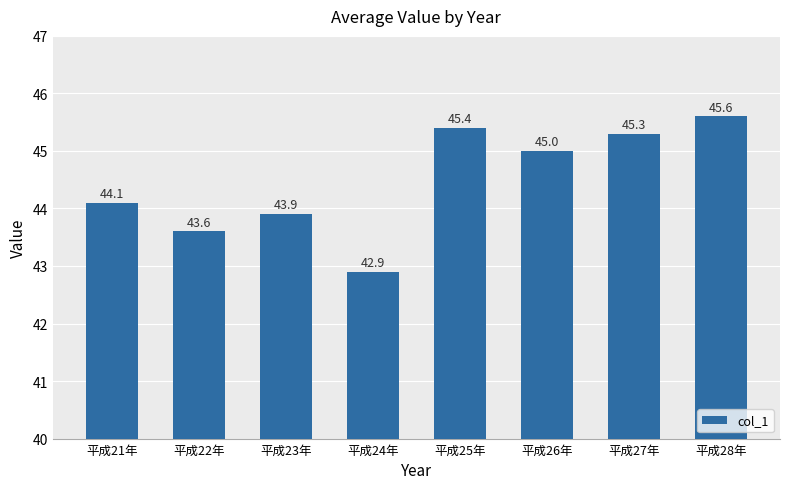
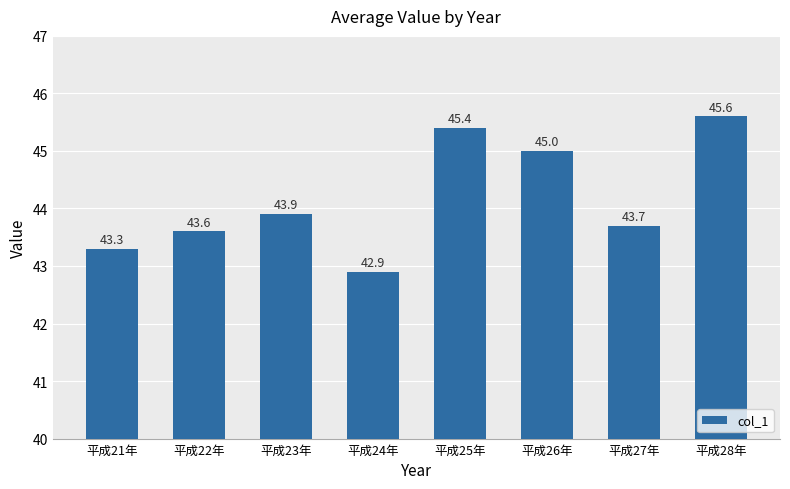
  {
-   "平成21年": 44.1,
+   "平成21年": 43.3,
    "平成22年": 43.6,
    "平成23年": 43.9,
    "平成24年": 42.9,
    "平成25年": 45.4,
    "平成26年": 45.0,
-   "平成27年": 45.3,
+   "平成27年": 43.7,
    "平成28年": 45.6
  }
